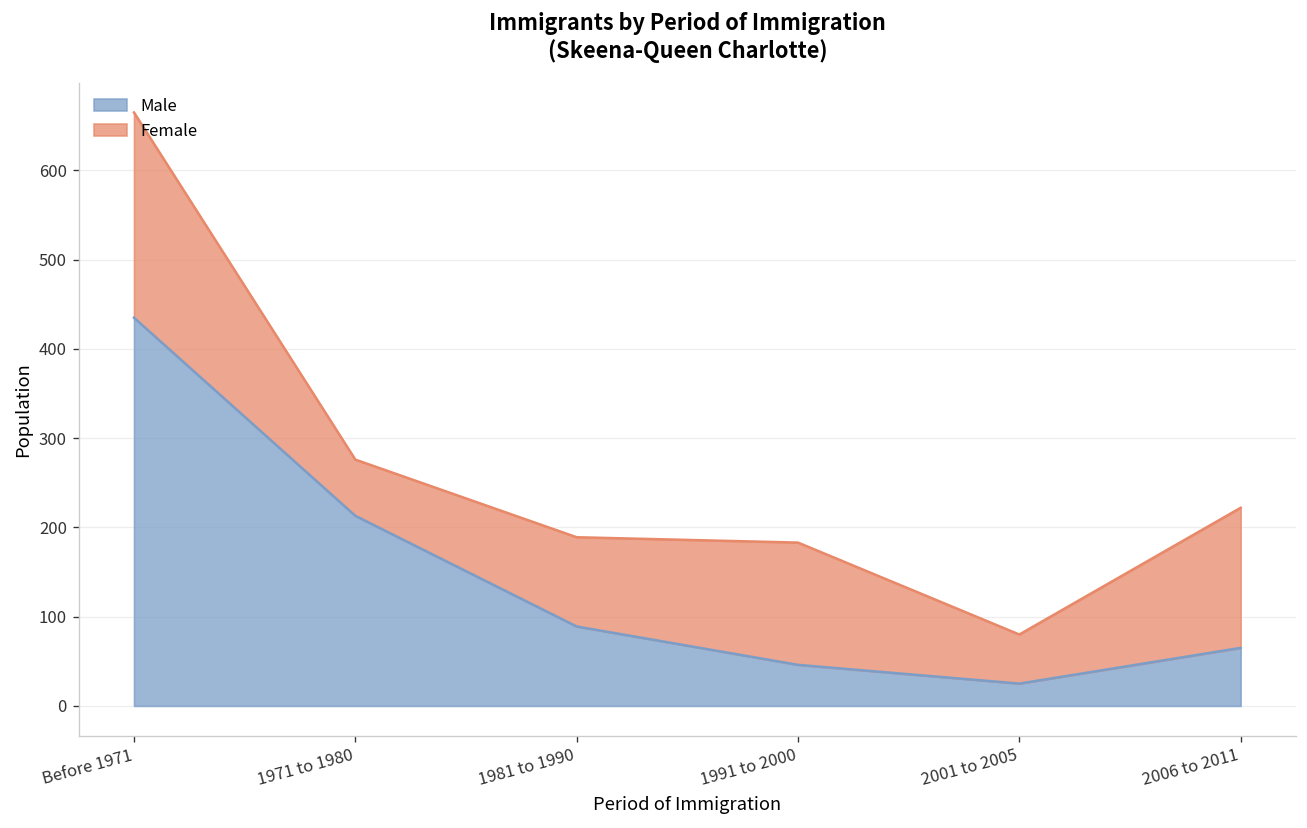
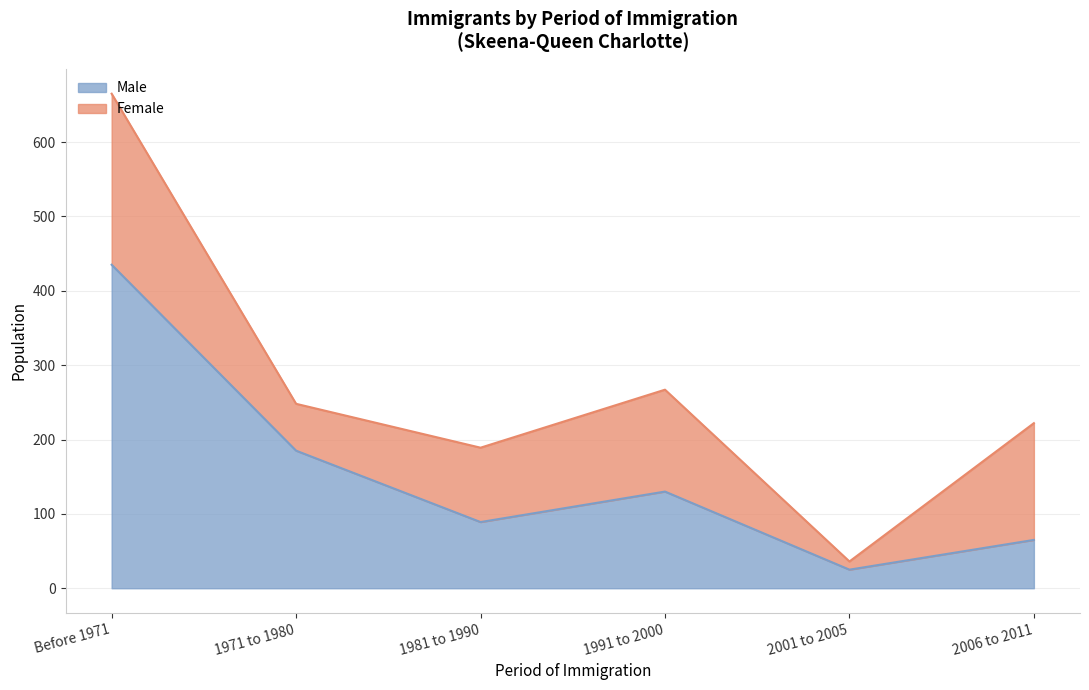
  {
    "Male": {
      "Before 1971": 440,
-     "1971 to 1980": 210,
+     "1971 to 1980": 190,
      "1981 to 1990": 90,
-     "1991 to 2000": 50,
+     "1991 to 2000": 130,
      "2001 to 2005": 30,
      "2006 to 2011": 70
    },
    "Female": {
      "Before 1971": 230,
      "1971 to 1980": 60,
      "1981 to 1990": 100,
      "1991 to 2000": 140,
-     "2001 to 2005": 60,
+     "2001 to 2005": 10,
      "2006 to 2011": 160
    }
  }
